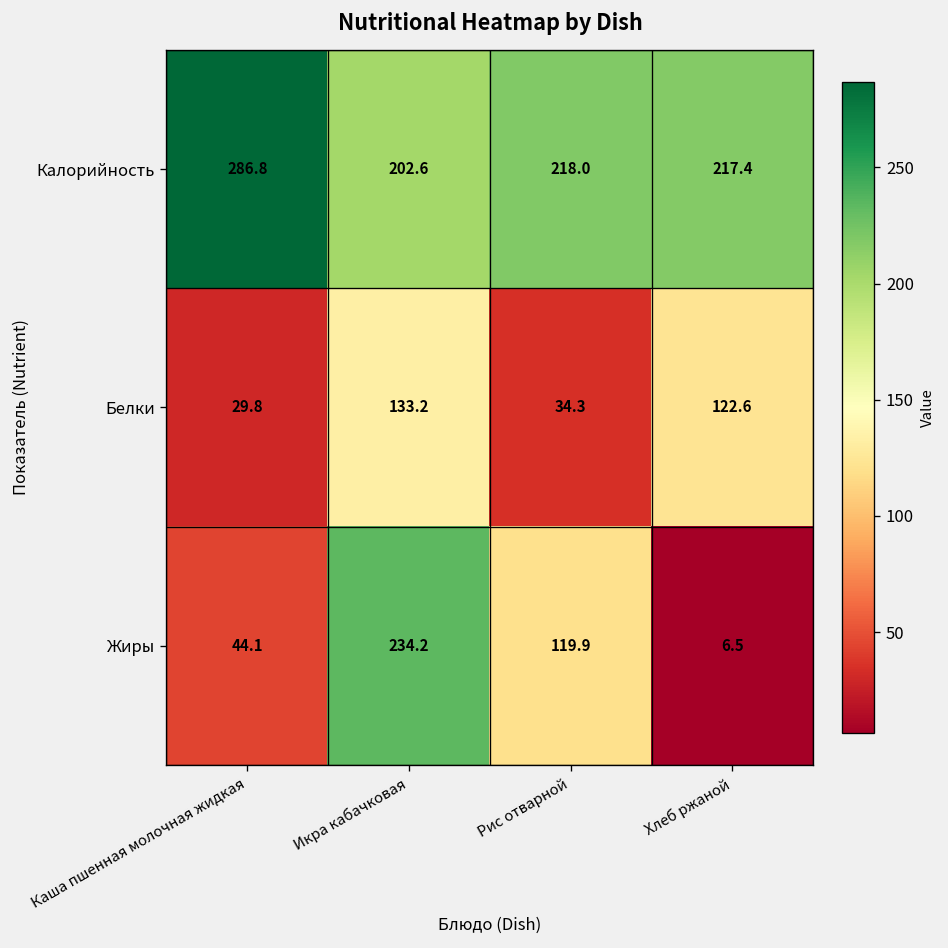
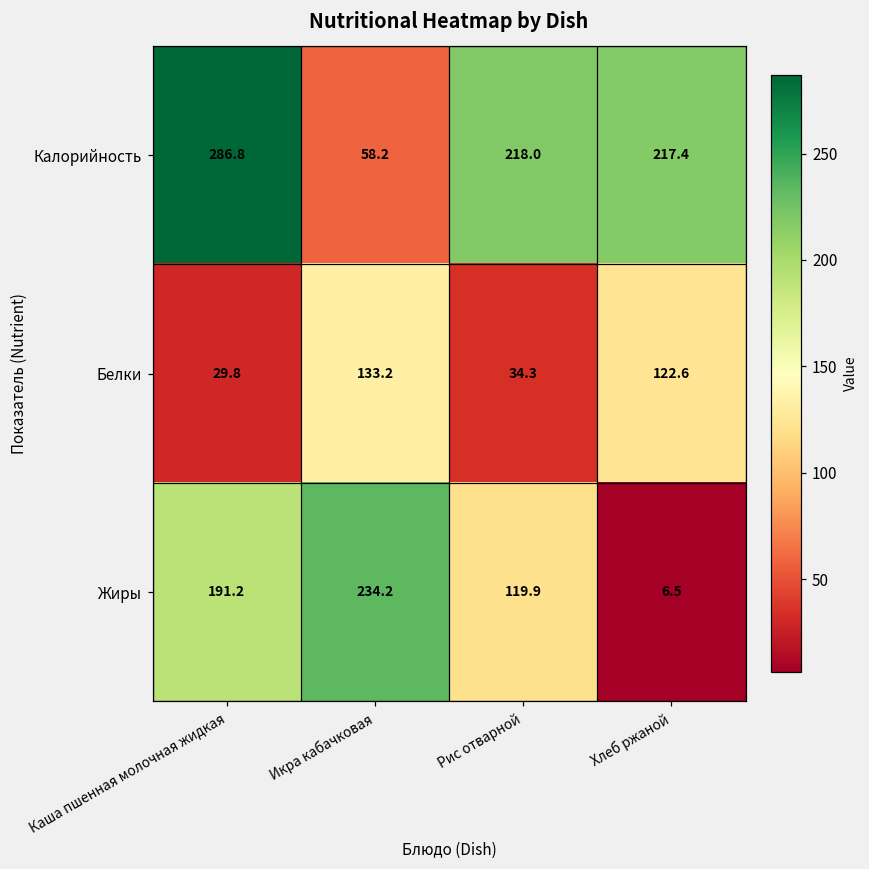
  {
    "Калорийность": {
      "Каша пшенная молочная жидкая": 286.8,
-     "Икра кабачковая": 202.6,
+     "Икра кабачковая": 58.2,
      "Рис отварной": 218.0,
      "Хлеб ржаной": 217.4
    },
    "Белки": {
      "Каша пшенная молочная жидкая": 29.8,
      "Икра кабачковая": 133.2,
      "Рис отварной": 34.3,
      "Хлеб ржаной": 122.6
    },
    "Жиры": {
-     "Каша пшенная молочная жидкая": 44.1,
+     "Каша пшенная молочная жидкая": 191.2,
      "Икра кабачковая": 234.2,
      "Рис отварной": 119.9,
      "Хлеб ржаной": 6.5
    }
  }
